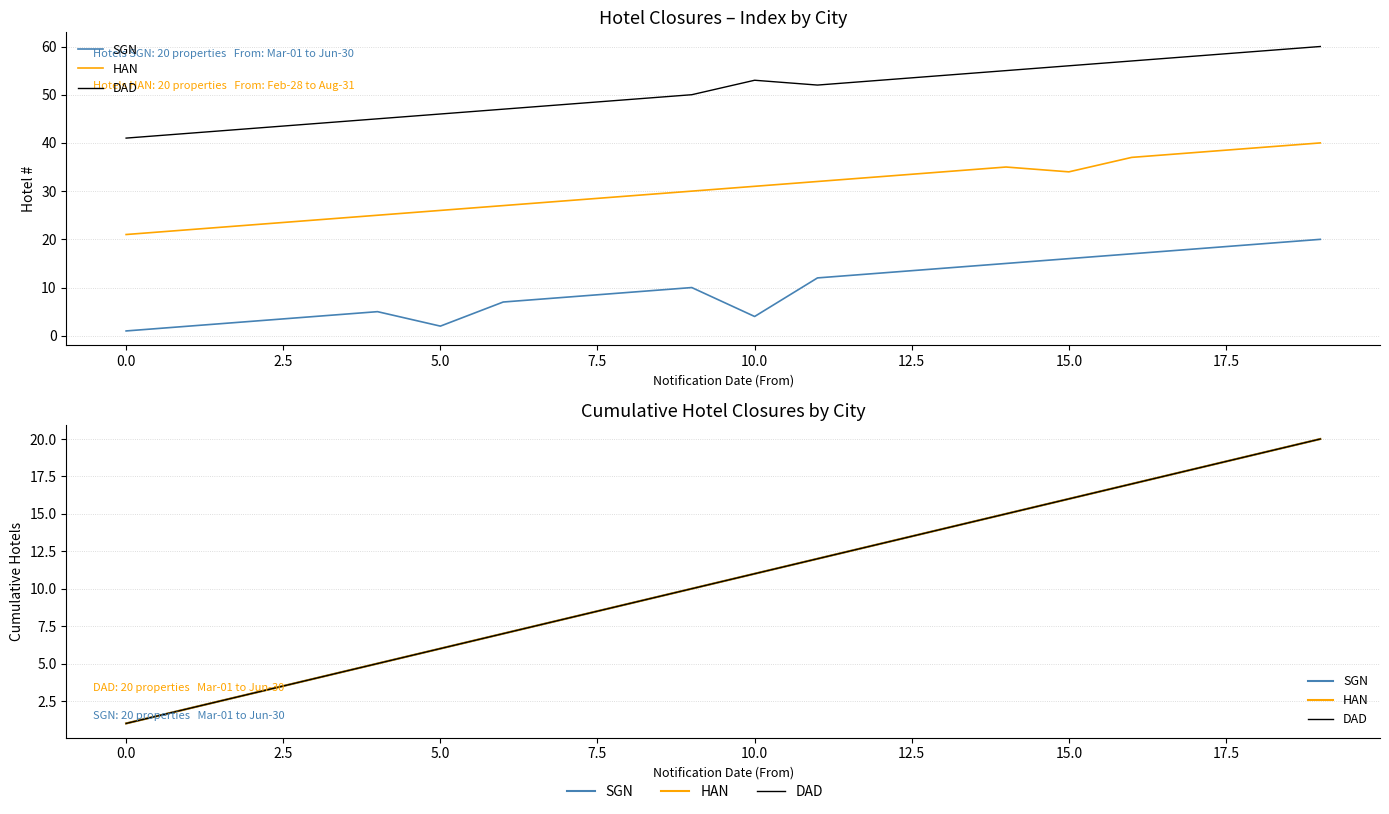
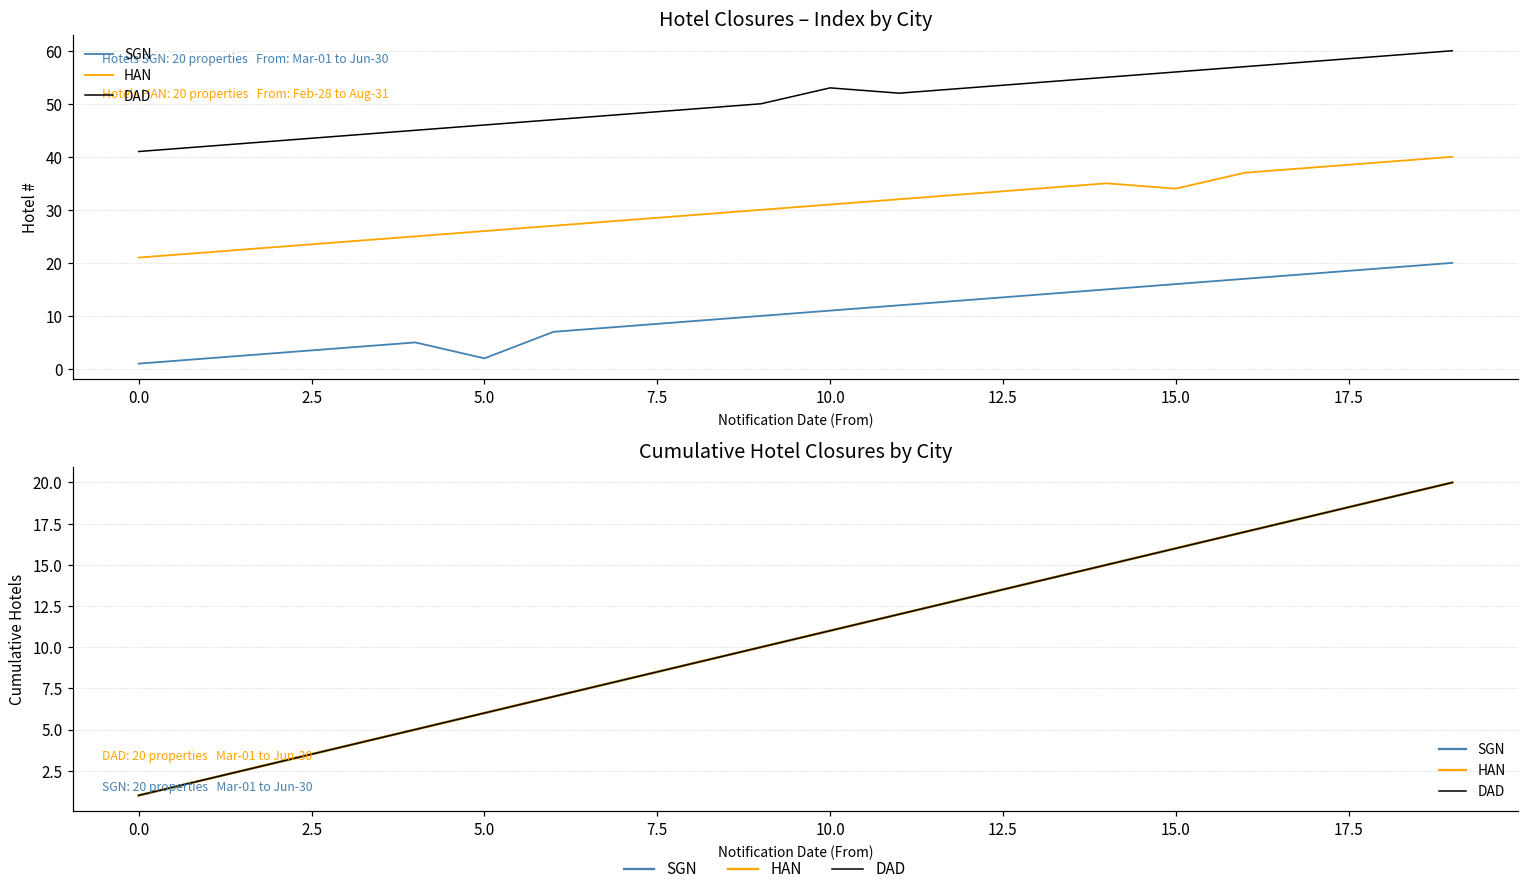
  {
    "Hotel Closures – Index by City": {
      "SGN": {
        "0.0": 1,
        "5.0": 2,
-       "10.0": 4,
+       "10.0": 11,
        "15.0": 16
      },
      "HAN": {
        "0.0": 21,
        "5.0": 26,
        "10.0": 31,
        "15.0": 34
      },
      "DAD": {
        "0.0": 41,
        "5.0": 46,
        "10.0": 53,
        "15.0": 56
      }
    },
    "Cumulative Hotel Closures by City": {
      "5.0": 6.0,
      "10.0": 11.0,
      "15.0": 16.0
    }
  }
